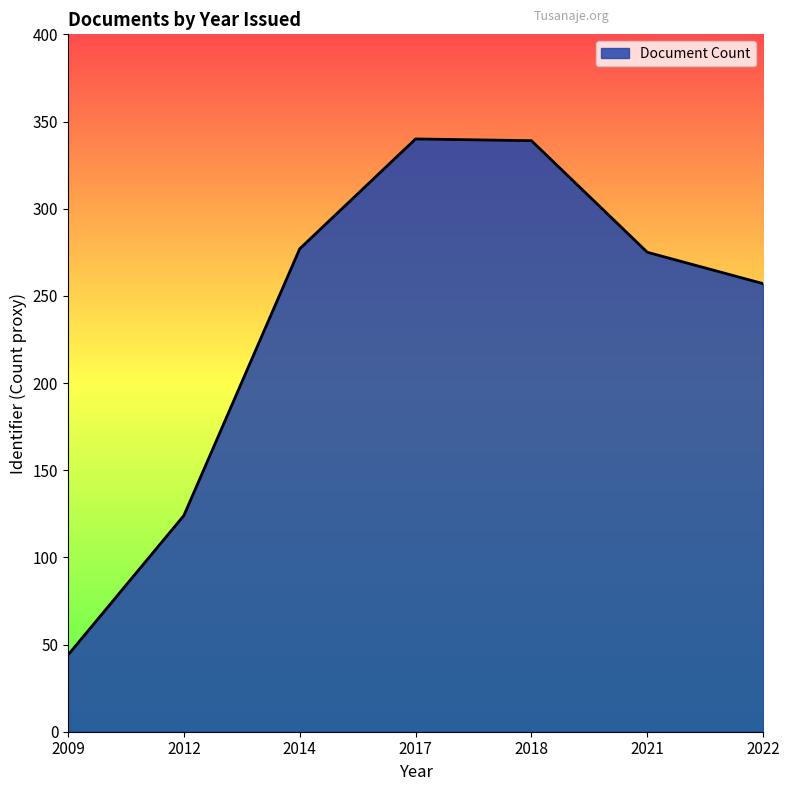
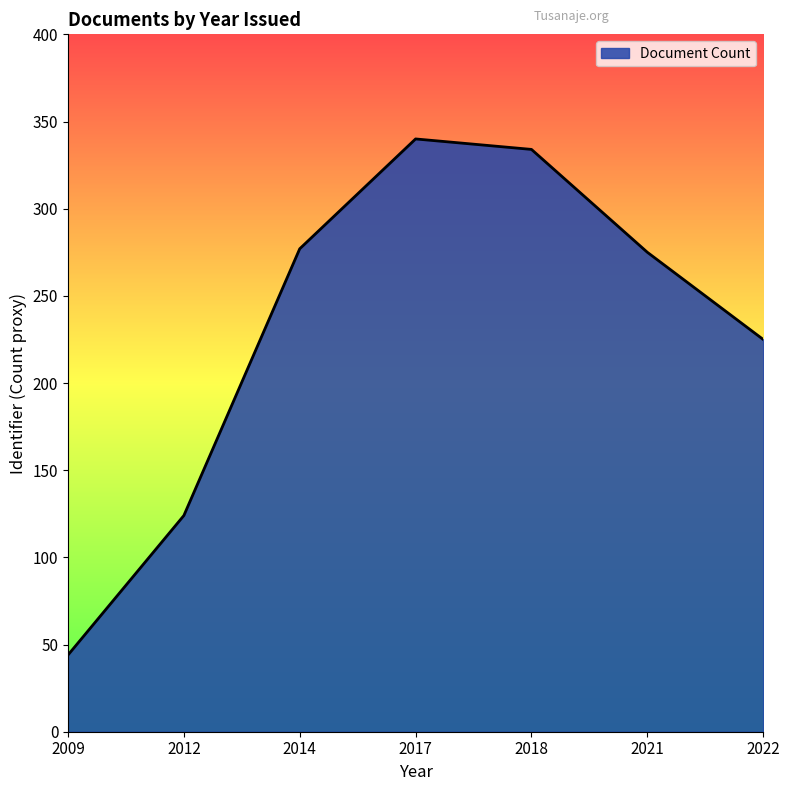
  {
    "2009": 44,
    "2012": 124,
    "2014": 277,
    "2017": 340,
-   "2018": 339,
+   "2018": 334,
    "2021": 275,
-   "2022": 257
+   "2022": 225
  }
